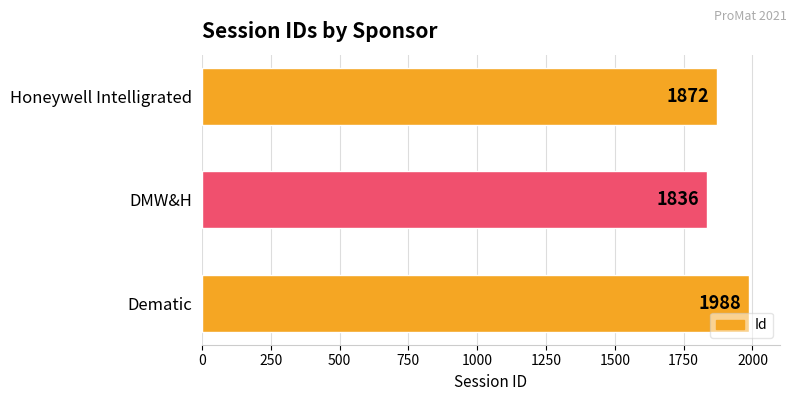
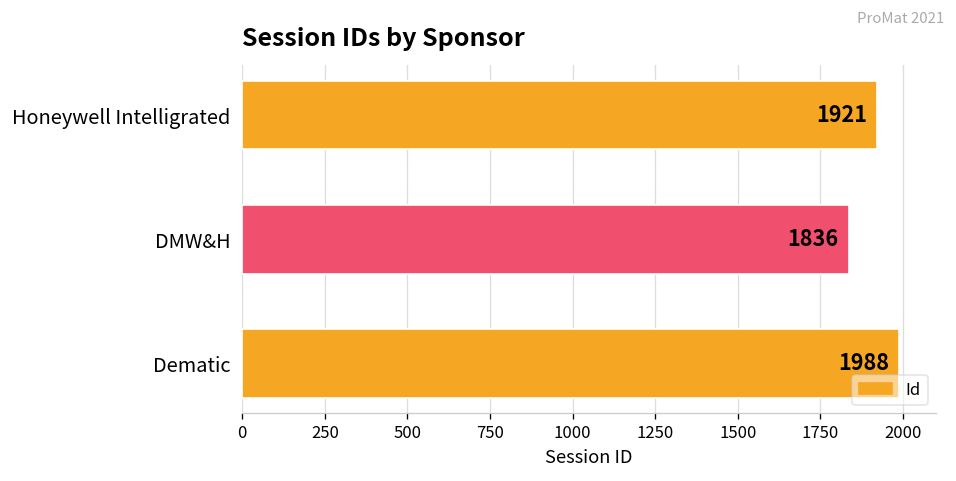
  {
-   "Honeywell Intelligrated": 1872,
+   "Honeywell Intelligrated": 1921,
    "DMW&H": 1836,
    "Dematic": 1988
  }
